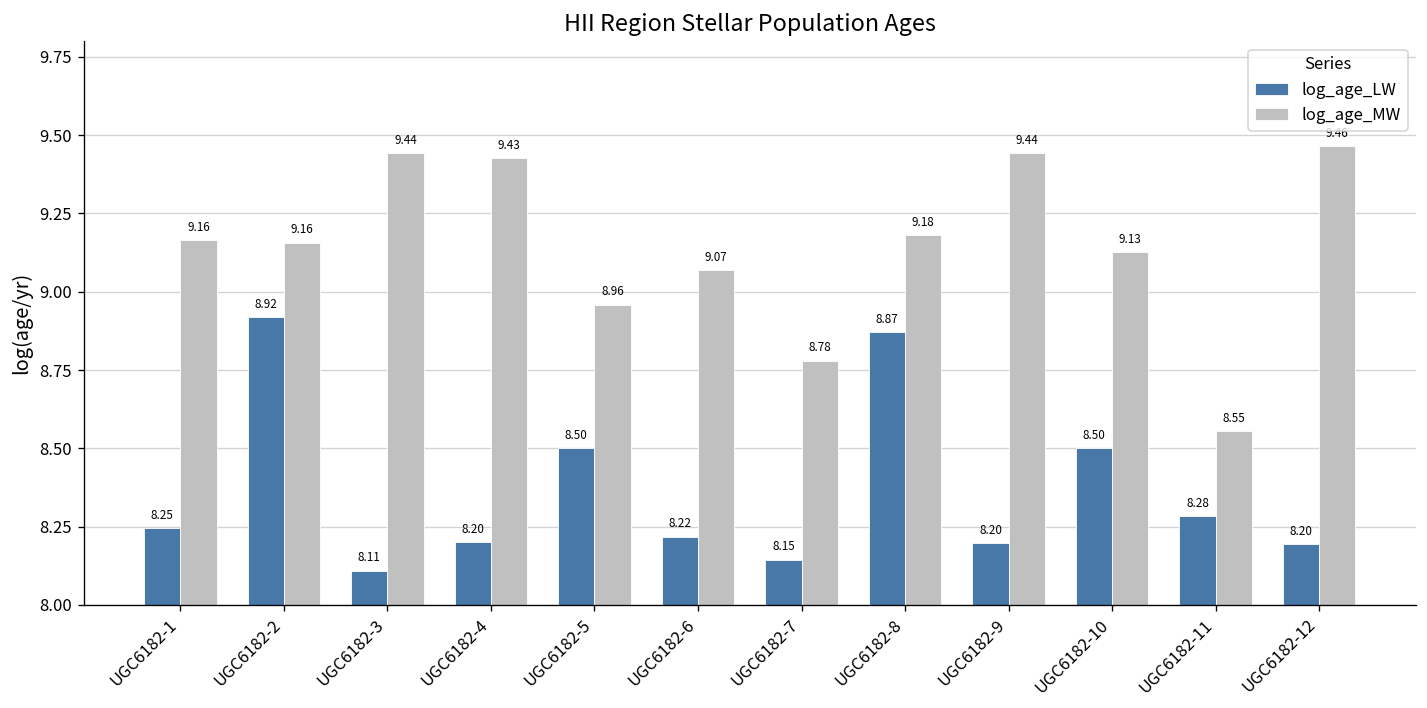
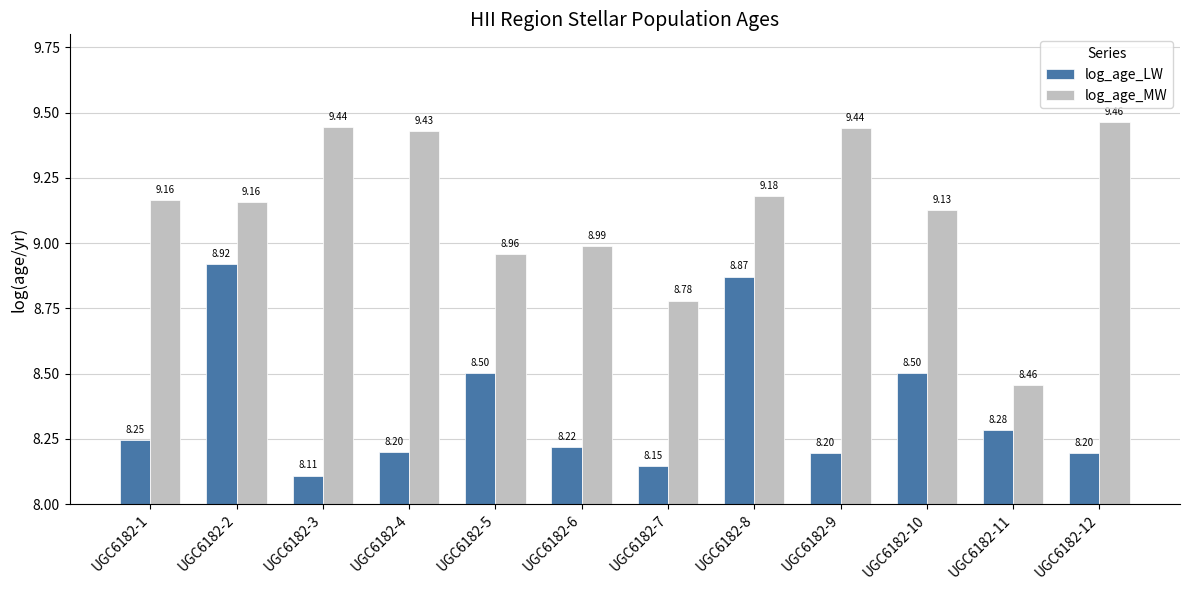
  {
    "log_age_LW": {
      "UGC6182-1": 8.25,
      "UGC6182-2": 8.92,
      "UGC6182-3": 8.11,
      "UGC6182-4": 8.20,
      "UGC6182-5": 8.50,
      "UGC6182-6": 8.22,
      "UGC6182-7": 8.15,
      "UGC6182-8": 8.87,
      "UGC6182-9": 8.20,
      "UGC6182-10": 8.50,
      "UGC6182-11": 8.28,
      "UGC6182-12": 8.20
    },
    "log_age_MW": {
      "UGC6182-1": 9.16,
      "UGC6182-2": 9.16,
      "UGC6182-3": 9.44,
      "UGC6182-4": 9.43,
      "UGC6182-5": 8.96,
-     "UGC6182-6": 9.07,
+     "UGC6182-6": 8.99,
      "UGC6182-7": 8.78,
      "UGC6182-8": 9.18,
      "UGC6182-9": 9.44,
      "UGC6182-10": 9.13,
-     "UGC6182-11": 8.55
+     "UGC6182-11": 8.46
    }
  }
